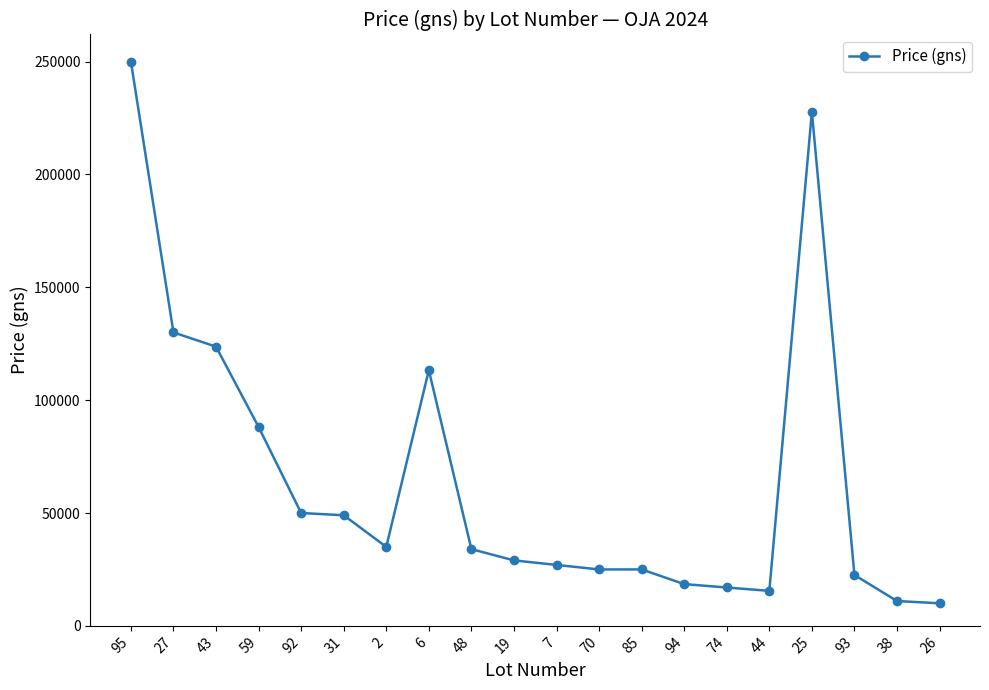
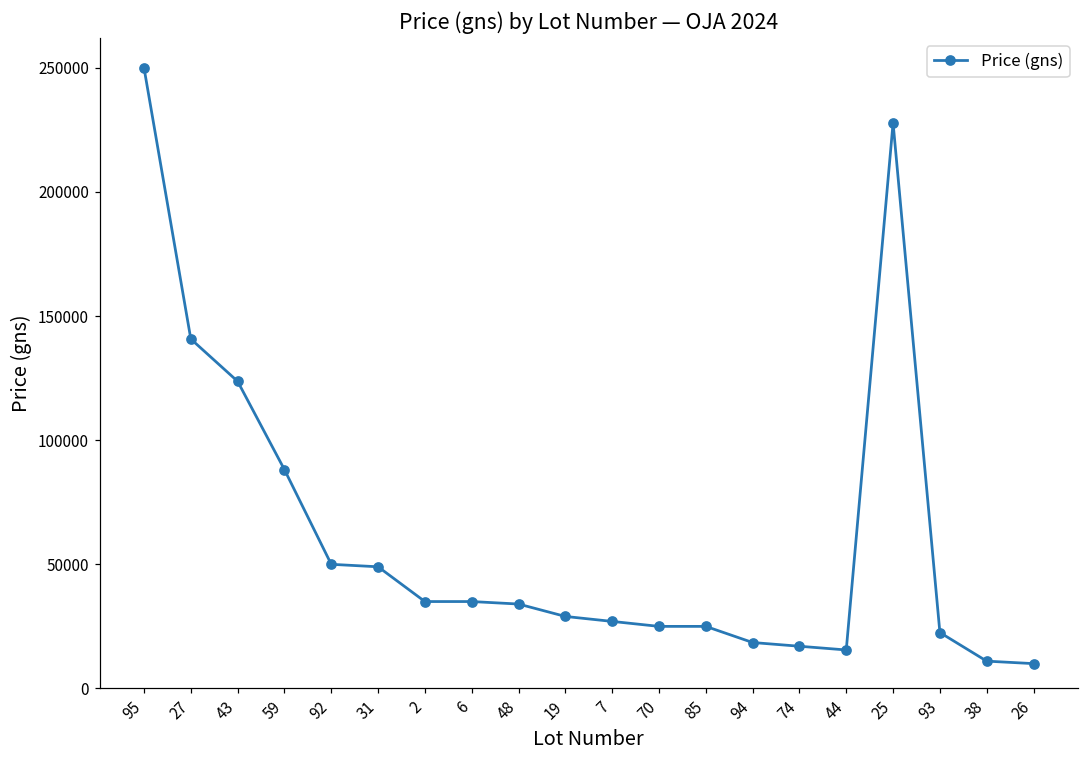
  {
    "95": 250000,
-   "27": 130000,
+   "27": 141000,
    "43": 124000,
    "59": 88000,
    "92": 50000,
    "31": 49000,
    "2": 35000,
-   "6": 113000,
+   "6": 35000,
    "48": 34000,
    "19": 29000,
    "7": 27000,
    "70": 25000,
    "85": 25000,
    "94": 19000,
    "74": 17000,
    "44": 16000,
    "25": 228000,
    "93": 23000,
    "38": 11000,
    "26": 10000
  }
